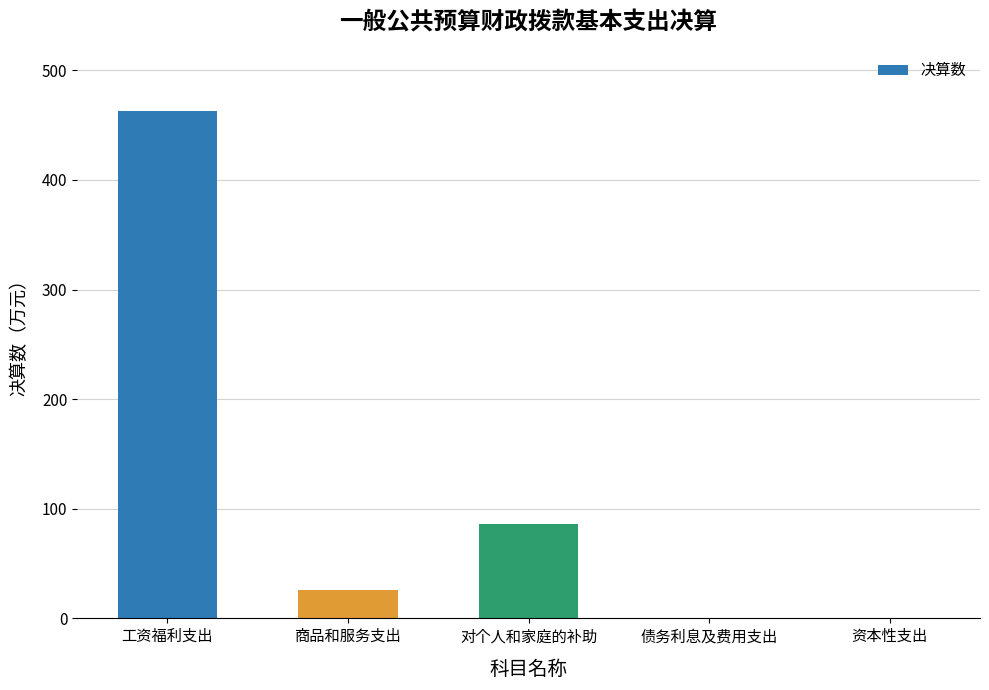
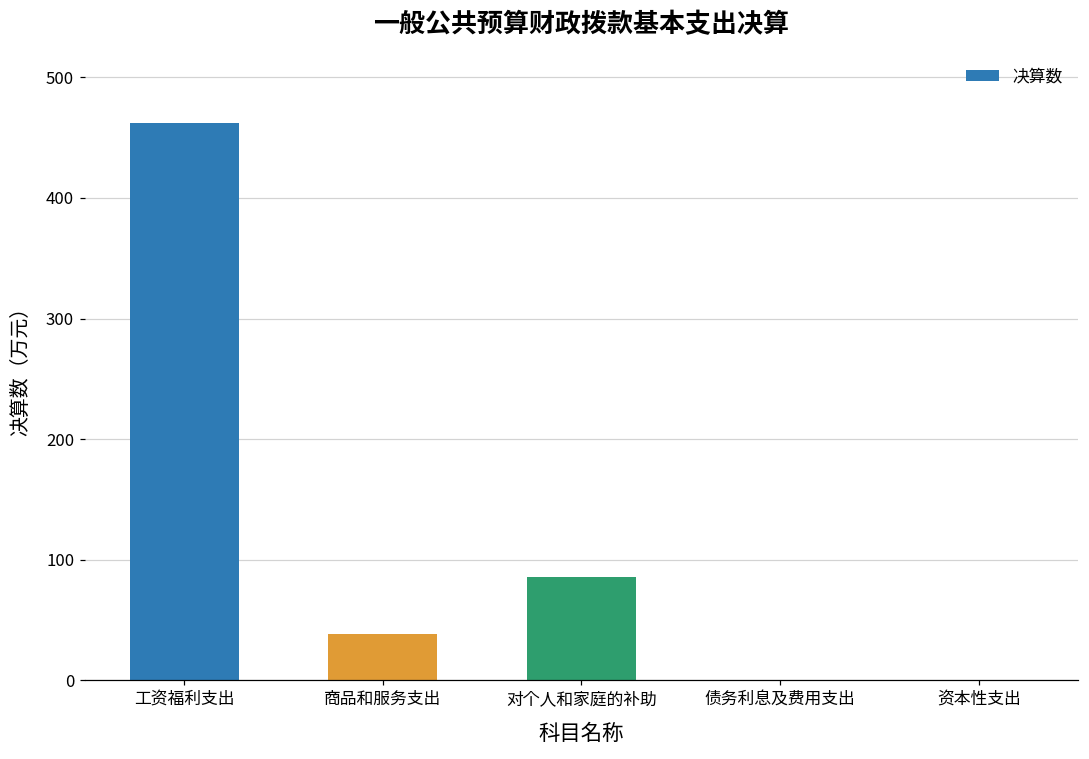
  {
    "工资福利支出": 463,
-   "商品和服务支出": 26,
+   "商品和服务支出": 38,
    "对个人和家庭的补助": 86,
    "债务利息及费用支出": 0,
    "资本性支出": 0
  }
